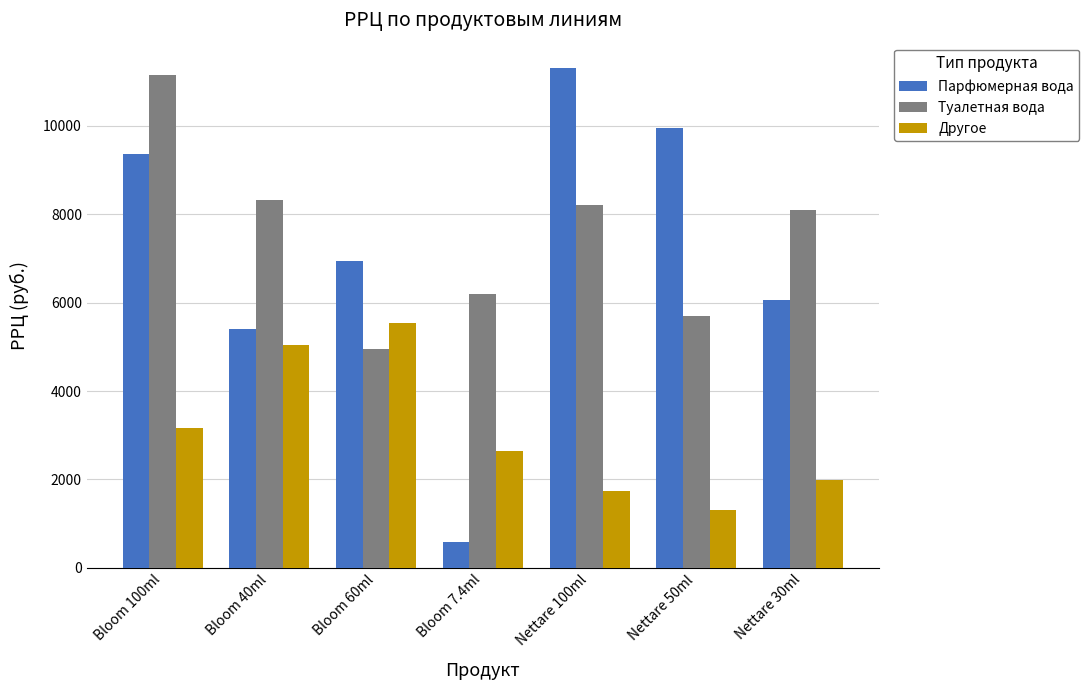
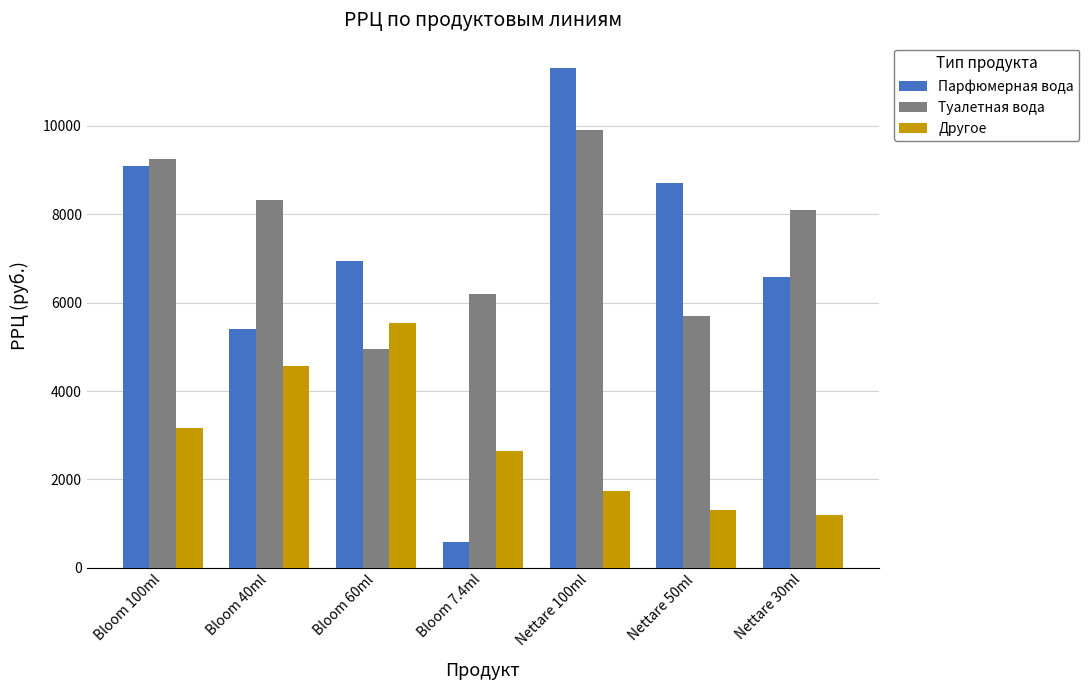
  {
    "Парфюмерная вода": {
-     "Bloom 100ml": 9400,
+     "Bloom 100ml": 9100,
      "Bloom 40ml": 5400,
      "Bloom 60ml": 6900,
      "Bloom 7.4ml": 600,
      "Nettare 100ml": 11300,
-     "Nettare 50ml": 9900,
-     "Nettare 30ml": 6100
+     "Nettare 50ml": 8700,
+     "Nettare 30ml": 6600
    },
    "Туалетная вода": {
-     "Bloom 100ml": 11100,
+     "Bloom 100ml": 9300,
      "Bloom 40ml": 8300,
      "Bloom 60ml": 5000,
      "Bloom 7.4ml": 6200,
-     "Nettare 100ml": 8200,
+     "Nettare 100ml": 9900,
      "Nettare 50ml": 5700,
      "Nettare 30ml": 8100
    },
    "Другое": {
      "Bloom 100ml": 3200,
-     "Bloom 40ml": 5000,
+     "Bloom 40ml": 4600,
      "Bloom 60ml": 5500,
      "Bloom 7.4ml": 2600,
      "Nettare 100ml": 1700,
      "Nettare 50ml": 1300,
-     "Nettare 30ml": 2000
+     "Nettare 30ml": 1200
    }
  }
